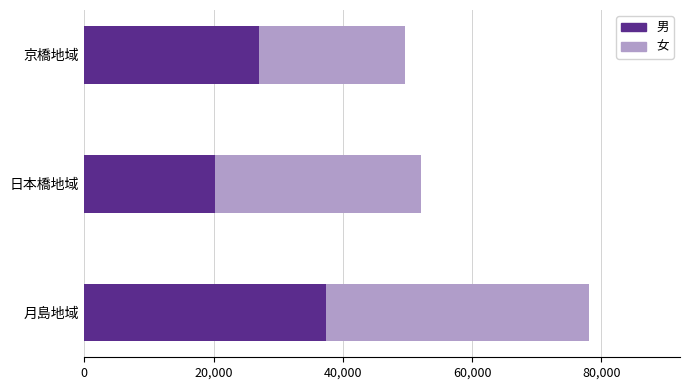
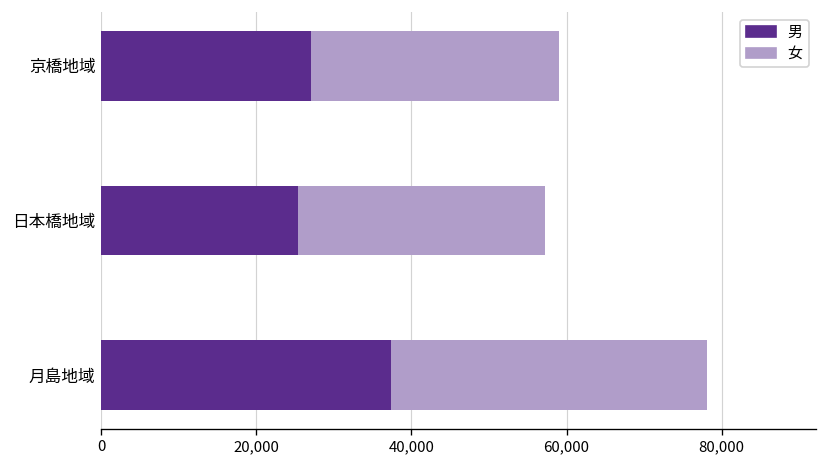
  {
    "男": {
      "京橋地域": "27,000",
-     "日本橋地域": "20,000",
+     "日本橋地域": "25,000",
      "月島地域": "37,000"
    },
    "女": {
-     "京橋地域": "23,000",
+     "京橋地域": "32,000",
      "日本橋地域": "32,000",
      "月島地域": "41,000"
    }
  }
